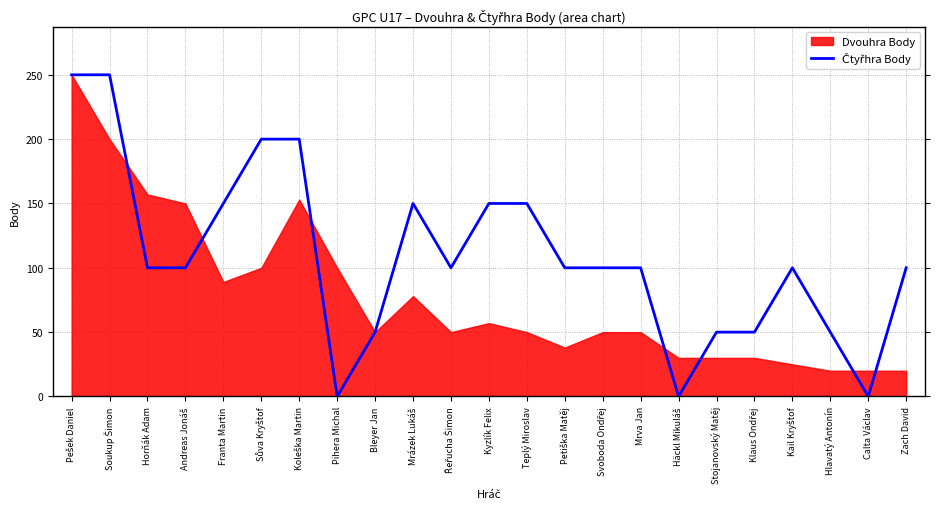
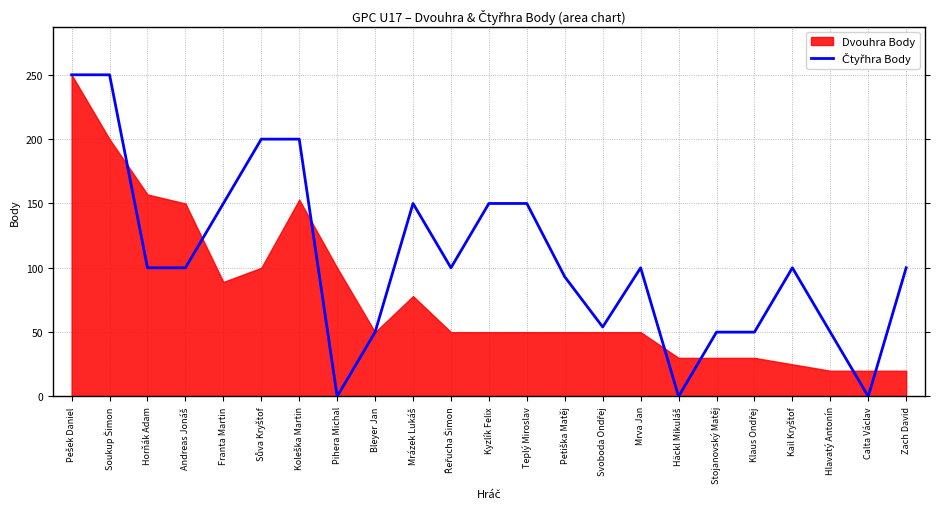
  {
    "Čtyřhra Body": {
      "Soukup Šimon": 250,
      "Horňák Adam": 100,
      "Andreas Jonáš": 100,
      "Franta Martin": 150,
      "Sůva Kryštof": 200,
      "Koleška Martin": 200,
      "Pihera Michal": 0,
      "Mrázek Lukáš": 150,
      "Řeřucha Šimon": 100,
      "Kyzlík Felix": 150,
      "Teplý Miroslav": 150,
-     "Petiška Matěj": 100,
-     "Svoboda Ondřej": 100,
+     "Petiška Matěj": 93,
+     "Svoboda Ondřej": 54,
      "Mrva Jan": 100,
      "Häckl Mikuláš": 0,
      "Stojanovský Matěj": 50,
      "Klaus Ondřej": 50,
      "Kail Kryštof": 100,
      "Hlavatý Antonín": 50,
      "Calta Václav": 0,
      "Zach David": 100
    },
    "Dvouhra Body": {
      "Soukup Šimon": 200,
      "Horňák Adam": 157,
      "Andreas Jonáš": 150,
      "Franta Martin": 89,
      "Sůva Kryštof": 100,
      "Koleška Martin": 153,
      "Pihera Michal": 100,
      "Mrázek Lukáš": 78,
      "Řeřucha Šimon": 50,
-     "Kyzlík Felix": 57,
+     "Kyzlík Felix": 50,
      "Teplý Miroslav": 50,
-     "Petiška Matěj": 38,
+     "Petiška Matěj": 50,
      "Svoboda Ondřej": 50,
      "Mrva Jan": 50,
      "Häckl Mikuláš": 30,
      "Stojanovský Matěj": 30,
      "Klaus Ondřej": 30,
      "Kail Kryštof": 25,
      "Hlavatý Antonín": 20,
      "Calta Václav": 20,
      "Zach David": 20
    }
  }
